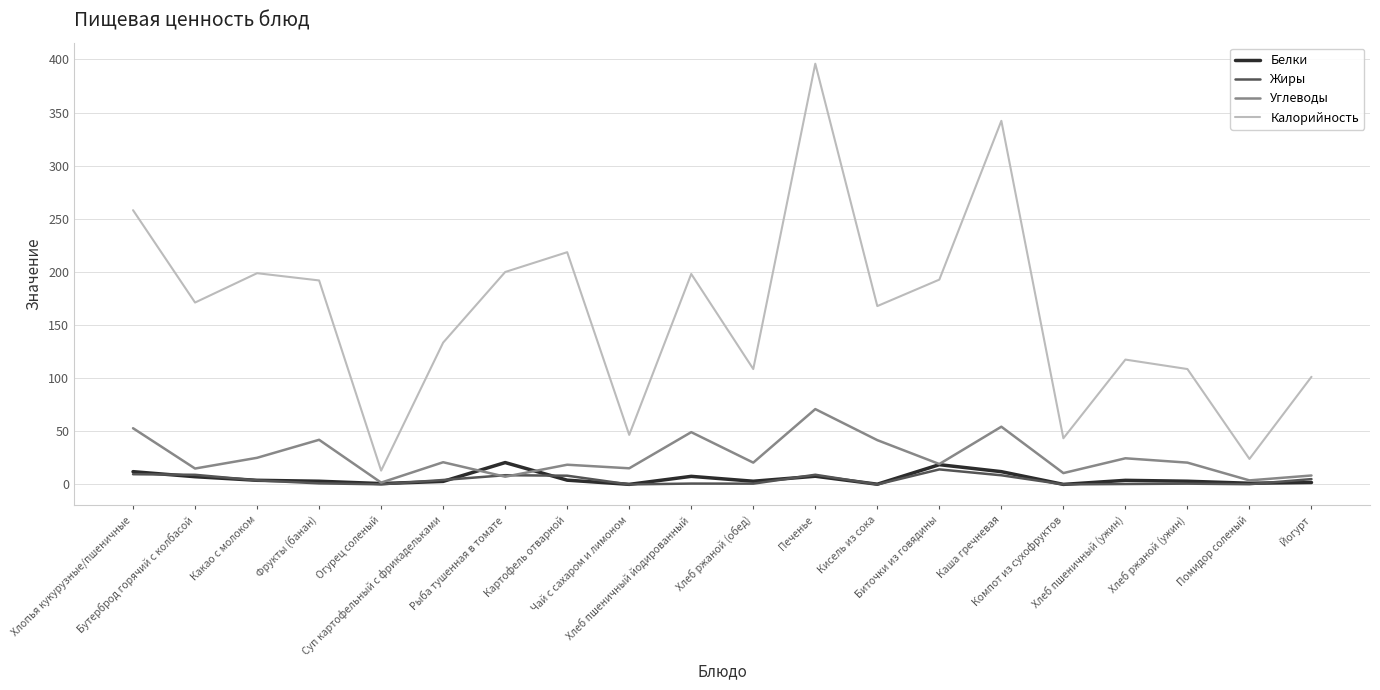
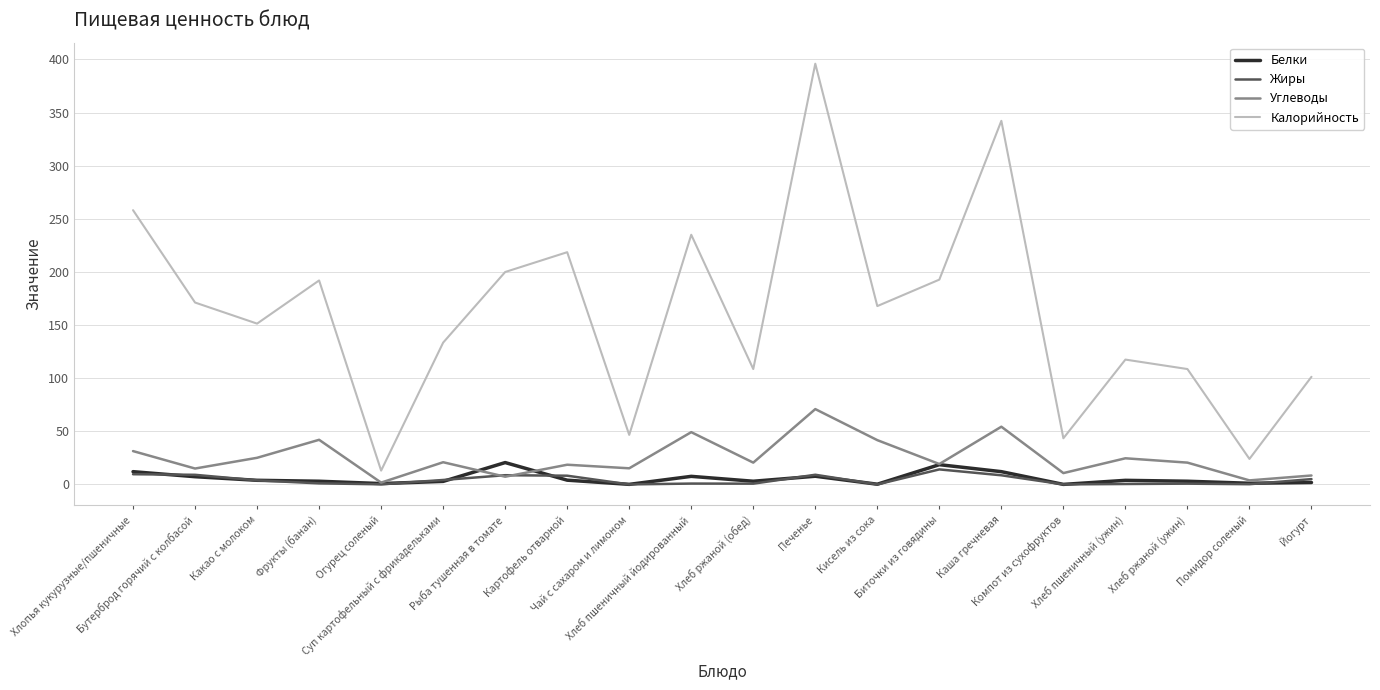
  {
    "Белки": {
      "Рыба тушенная в томате": 21,
      "Картофель отварной": 4,
      "Хлеб пшеничный йодированный": 8,
      "Каша гречневая": 12,
      "Хлеб пшеничный (ужин)": 4,
      "Йогурт": 2
    },
    "Жиры": {
      "Картофель отварной": 8,
      "Хлеб пшеничный йодированный": 1,
      "Биточки из говядины": 14,
      "Каша гречневая": 9,
      "Хлеб пшеничный (ужин)": 0,
      "Йогурт": 5
    },
    "Углеводы": {
-     "Хлопья кукурузные/пшеничные": 53,
+     "Хлопья кукурузные/пшеничные": 31,
      "Бутерброд горячий с колбасой": 15,
      "Какао с молоком": 25,
      "Фрукты (банан)": 42,
      "Суп картофельный с фрикадельками": 21,
      "Картофель отварной": 19,
      "Чай с сахаром и лимоном": 15,
      "Хлеб пшеничный йодированный": 49,
      "Хлеб ржаной (обед)": 21,
      "Печенье": 71,
      "Кисель из сока": 42,
      "Каша гречневая": 54,
      "Компот из сухофруктов": 11,
      "Хлеб пшеничный (ужин)": 25,
      "Хлеб ржаной (ужин)": 21,
      "Помидор соленый": 4,
      "Йогурт": 8
    },
    "Калорийность": {
      "Хлопья кукурузные/пшеничные": 258,
      "Бутерброд горячий с колбасой": 171,
-     "Какао с молоком": 199,
+     "Какао с молоком": 151,
      "Фрукты (банан)": 192,
      "Огурец соленый": 13,
      "Суп картофельный с фрикадельками": 133,
      "Рыба тушенная в томате": 200,
      "Картофель отварной": 219,
      "Чай с сахаром и лимоном": 47,
-     "Хлеб пшеничный йодированный": 198,
+     "Хлеб пшеничный йодированный": 235,
      "Хлеб ржаной (обед)": 109,
      "Печенье": 396,
      "Кисель из сока": 168,
      "Биточки из говядины": 193,
      "Каша гречневая": 342,
      "Компот из сухофруктов": 43,
      "Хлеб пшеничный (ужин)": 118,
      "Хлеб ржаной (ужин)": 109,
      "Помидор соленый": 24,
      "Йогурт": 101
    }
  }
